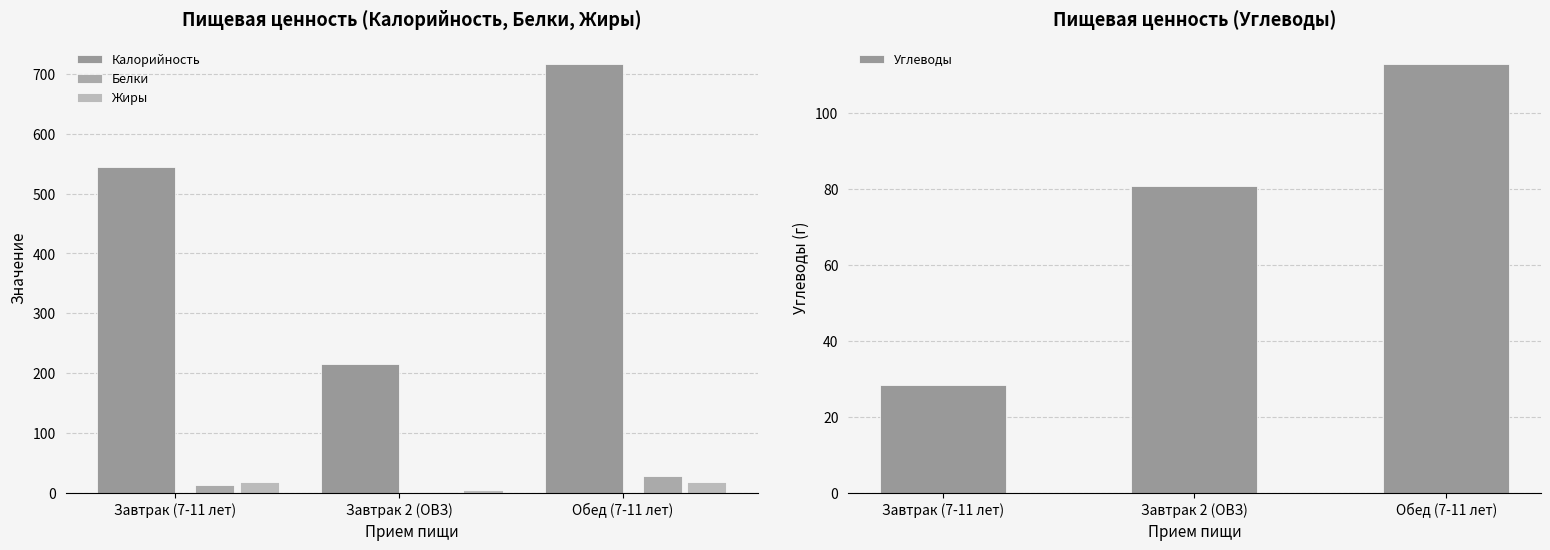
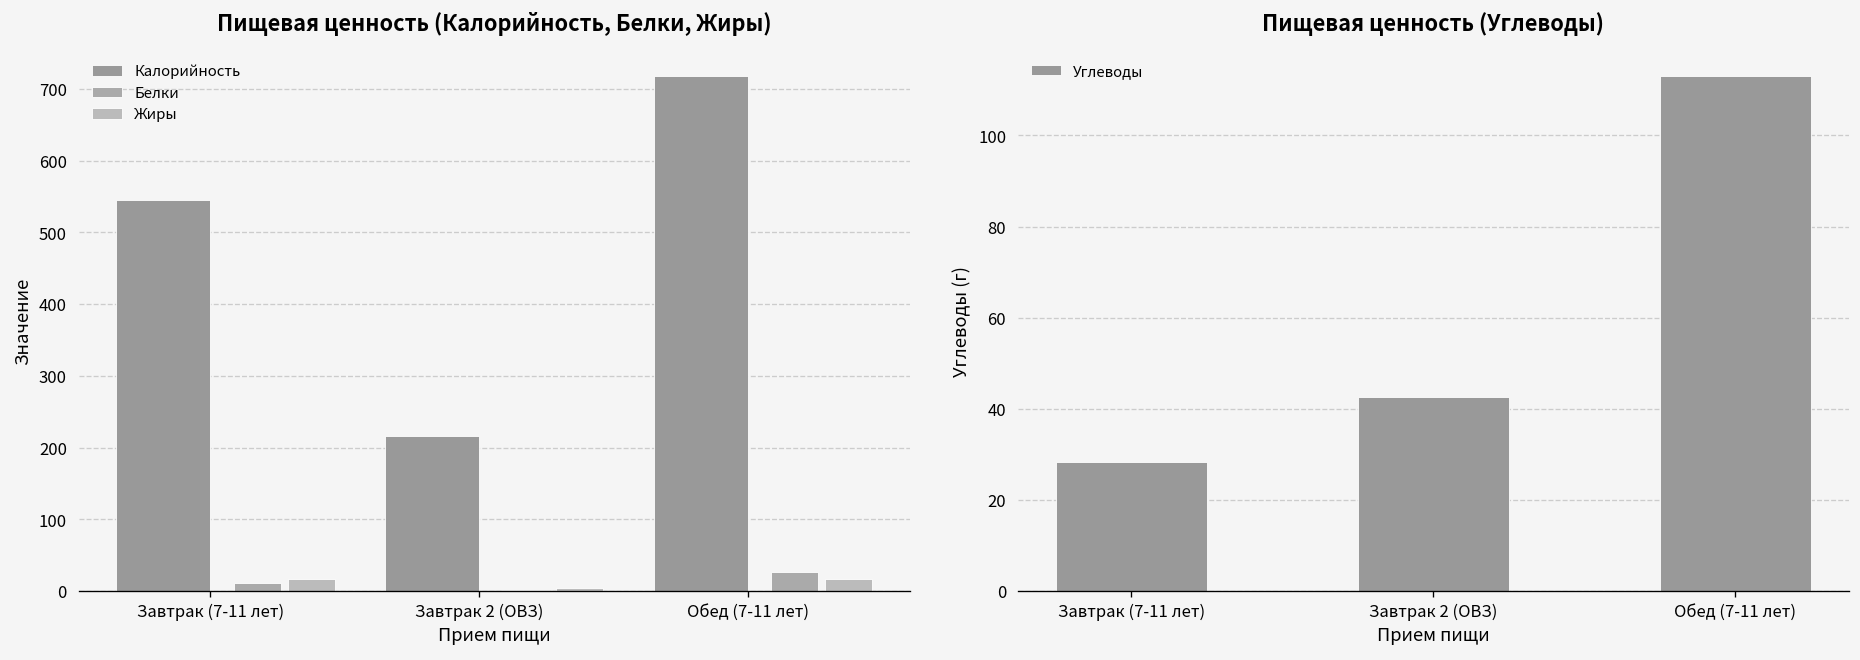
  {
    "Пищевая ценность (Углеводы)": {
      "Завтрак (7-11 лет)": 28,
-     "Завтрак 2 (ОВЗ)": 81,
+     "Завтрак 2 (ОВЗ)": 43,
      "Обед (7-11 лет)": 113
    }
  }
